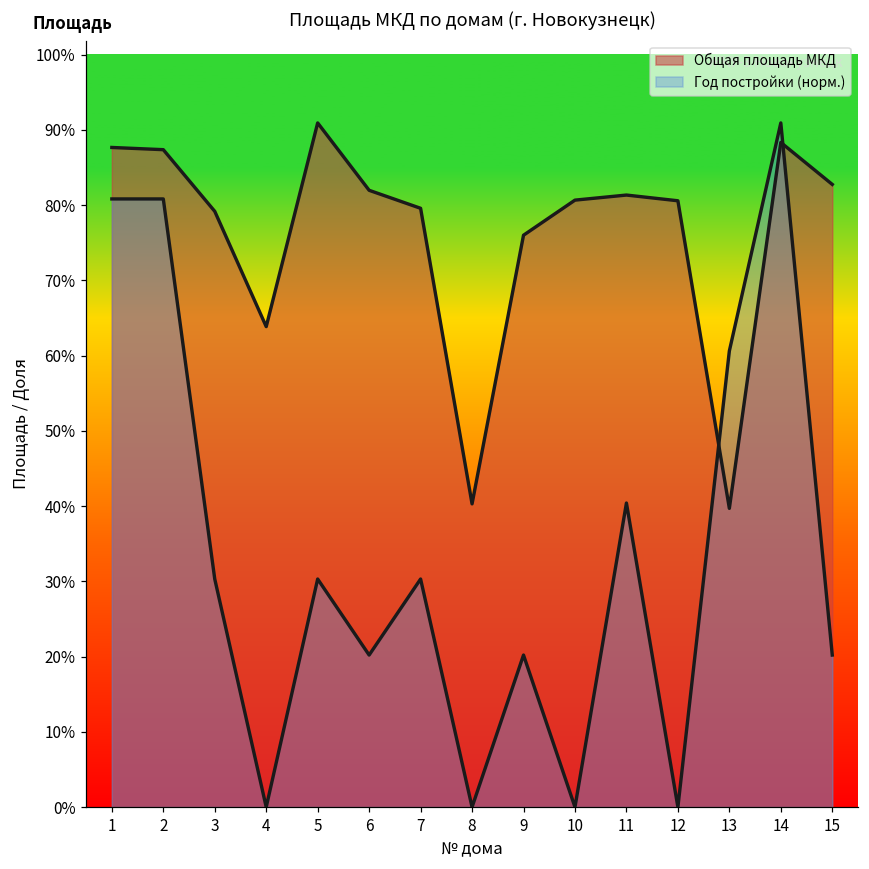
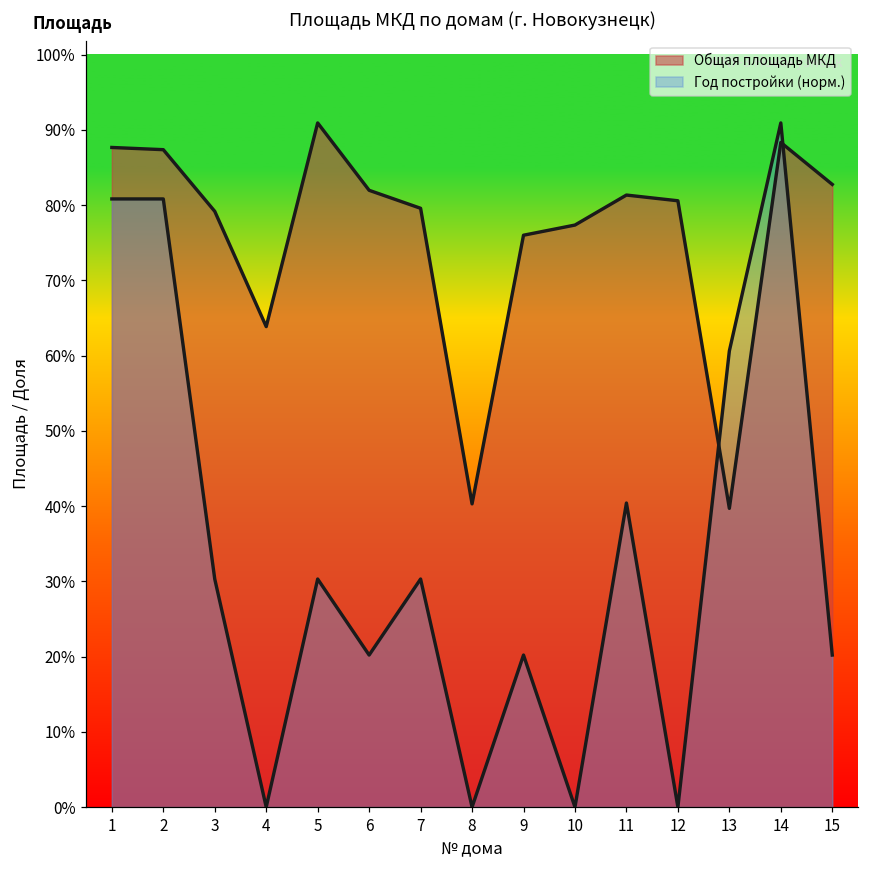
  {
    "Общая площадь МКД": {
      "1": "88%",
      "2": "87%",
      "3": "79%",
      "4": "64%",
      "5": "91%",
      "6": "82%",
      "7": "80%",
      "8": "40%",
      "9": "76%",
-     "10": "81%",
+     "10": "77%",
      "11": "81%",
      "12": "81%",
      "13": "40%",
      "14": "88%",
      "15": "83%"
    },
    "Год постройки (норм.)": {
      "1": "81%",
      "2": "81%",
      "3": "30%",
      "4": "0%",
      "5": "30%",
      "6": "20%",
      "7": "30%",
      "8": "0%",
      "9": "20%",
      "10": "0%",
      "11": "40%",
      "12": "0%",
      "13": "61%",
      "14": "91%",
      "15": "20%"
    }
  }
